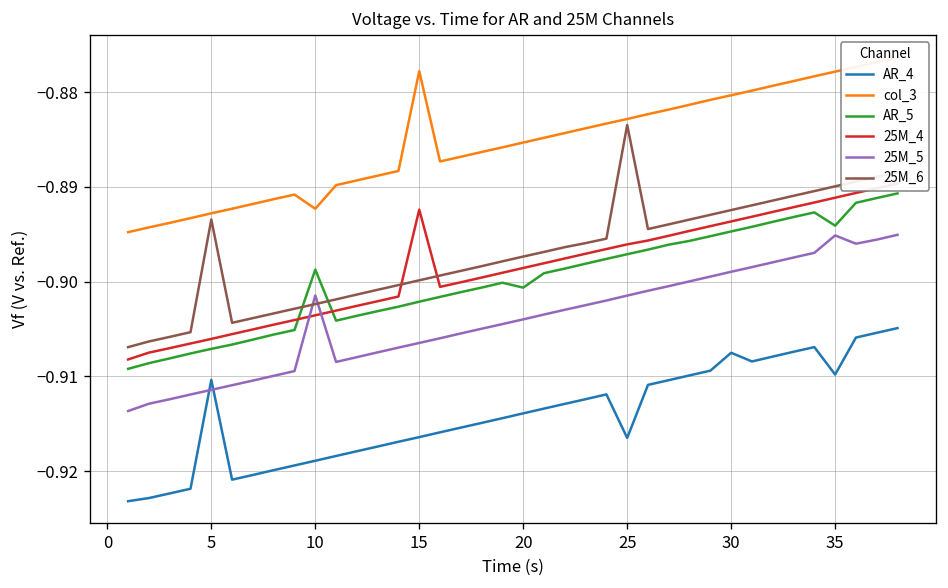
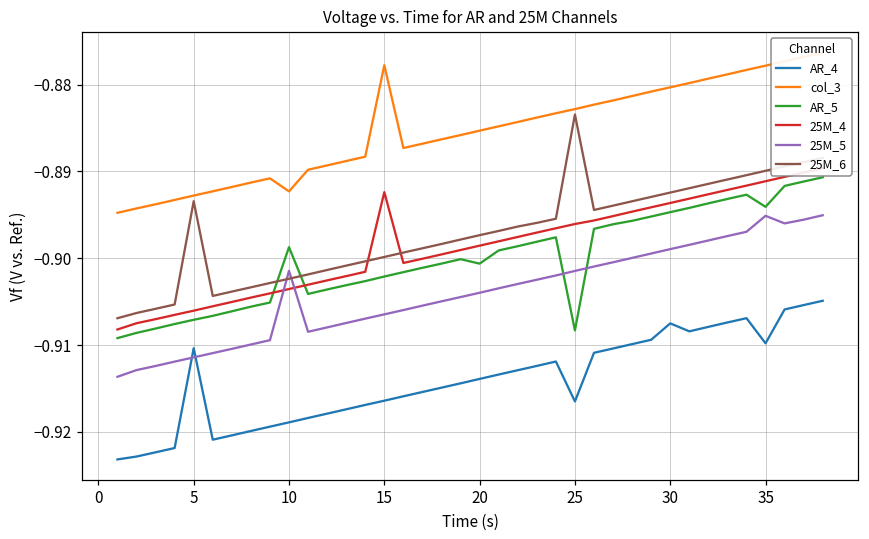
  {
    "AR_4": {
      "5": -0.910,
      "10": -0.919,
      "15": -0.916,
      "20": -0.914,
      "25": -0.917,
      "30": -0.908,
      "35": -0.910
    },
    "col_3": {
      "5": -0.893,
      "10": -0.892,
      "15": -0.878,
      "20": -0.885,
      "25": -0.883,
      "30": -0.880,
      "35": -0.878
    },
    "AR_5": {
      "5": -0.907,
      "10": -0.899,
      "15": -0.902,
      "20": -0.901,
-     "25": -0.897,
+     "25": -0.908,
      "30": -0.895,
      "35": -0.894
    },
    "25M_4": {
      "5": -0.906,
      "10": -0.904,
      "15": -0.892,
      "20": -0.899,
      "25": -0.896,
      "30": -0.894,
      "35": -0.891
    },
    "25M_5": {
      "5": -0.911,
      "10": -0.901,
      "15": -0.906,
      "20": -0.904,
      "25": -0.901,
      "30": -0.899,
      "35": -0.895
    },
    "25M_6": {
      "5": -0.893,
      "10": -0.902,
      "15": -0.900,
      "20": -0.897,
      "25": -0.883,
      "30": -0.892,
      "35": -0.890
    }
  }
